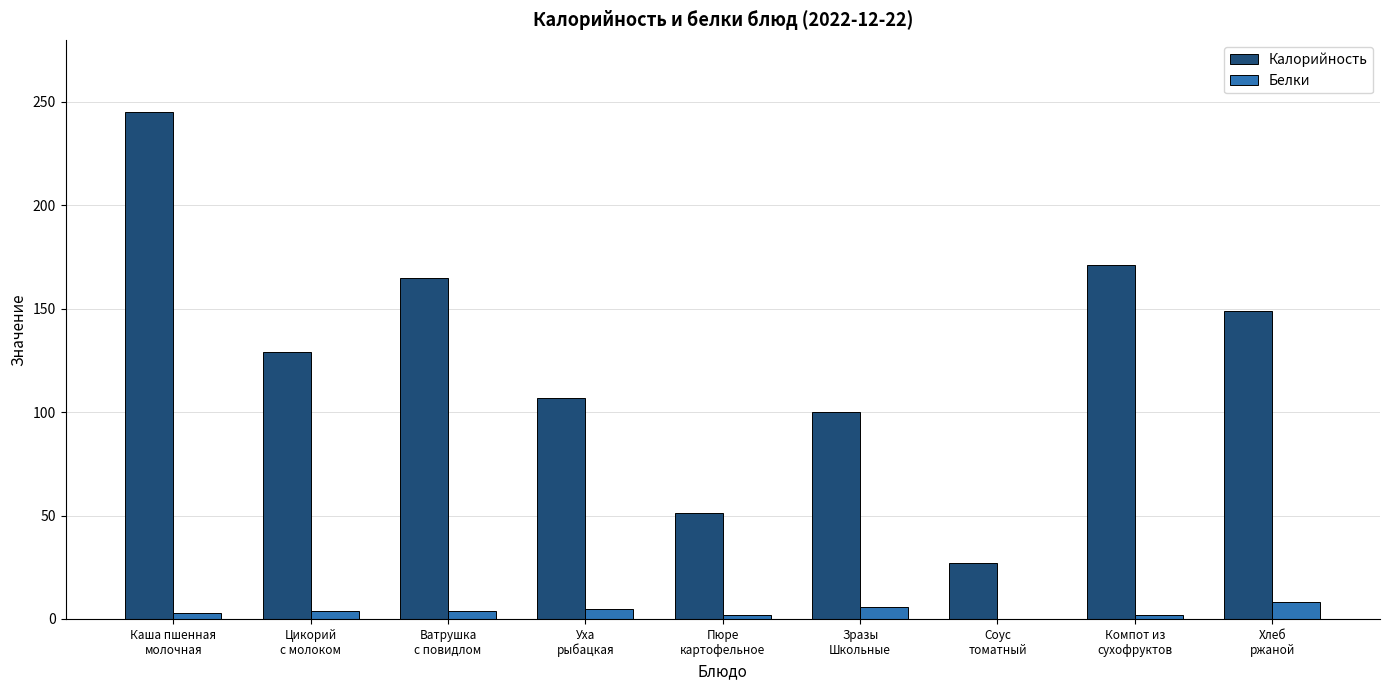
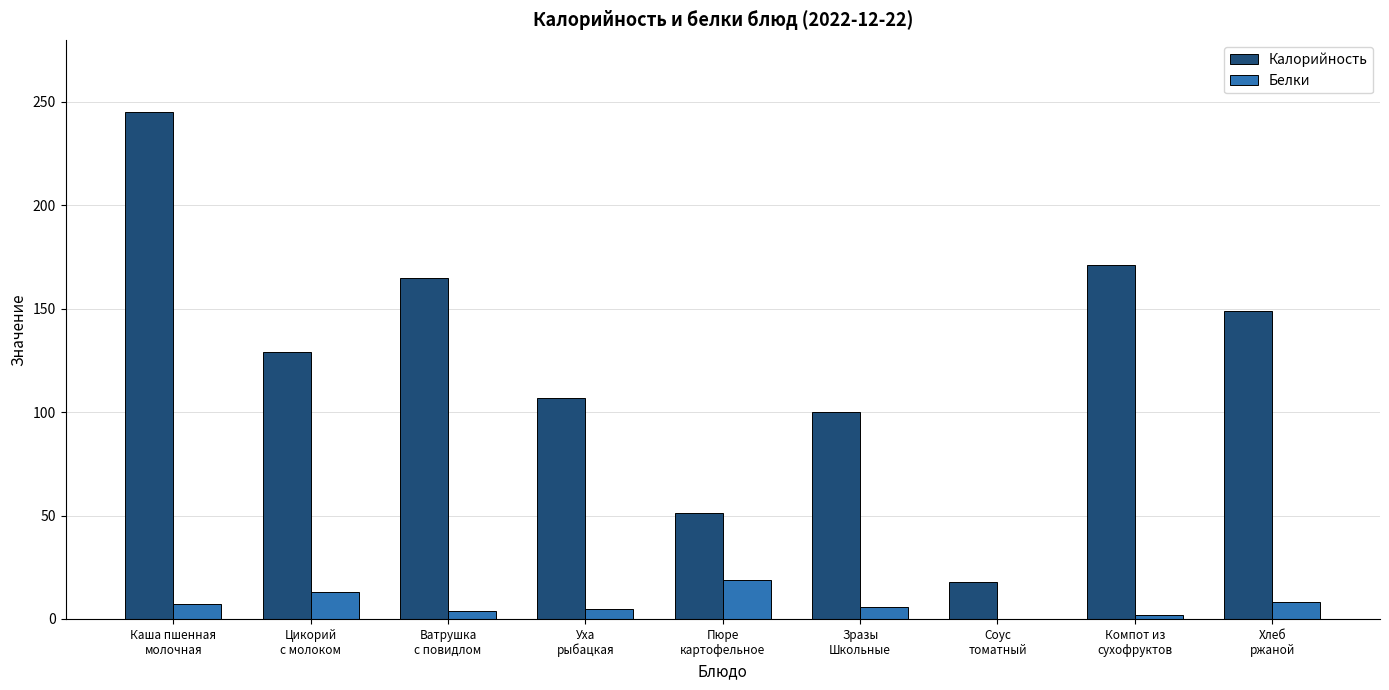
  {
    "Калорийность": {
      "Каша пшенная молочная": 245,
      "Цикорий с молоком": 129,
      "Ватрушка с повидлом": 165,
      "Уха рыбацкая": 107,
      "Пюре картофельное": 51,
      "Зразы Школьные": 100,
-     "Соус томатный": 27,
+     "Соус томатный": 18,
      "Компот из сухофруктов": 171,
      "Хлеб ржаной": 149
    },
    "Белки": {
-     "Каша пшенная молочная": 3,
-     "Цикорий с молоком": 4,
+     "Каша пшенная молочная": 7,
+     "Цикорий с молоком": 13,
      "Ватрушка с повидлом": 4,
      "Уха рыбацкая": 5,
-     "Пюре картофельное": 2,
+     "Пюре картофельное": 19,
      "Зразы Школьные": 6,
      "Соус томатный": 0,
      "Компот из сухофруктов": 2,
      "Хлеб ржаной": 8
    }
  }
